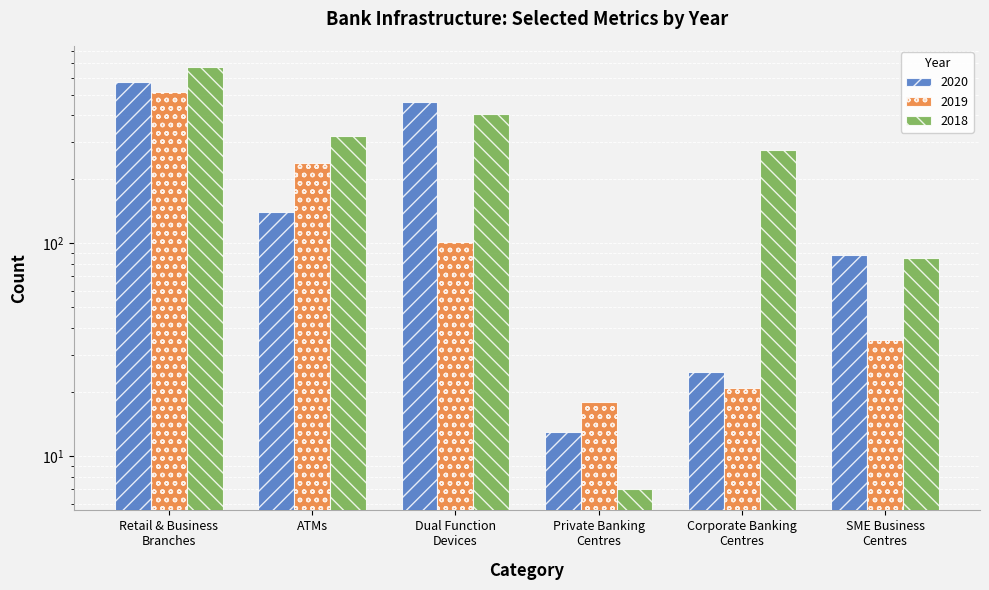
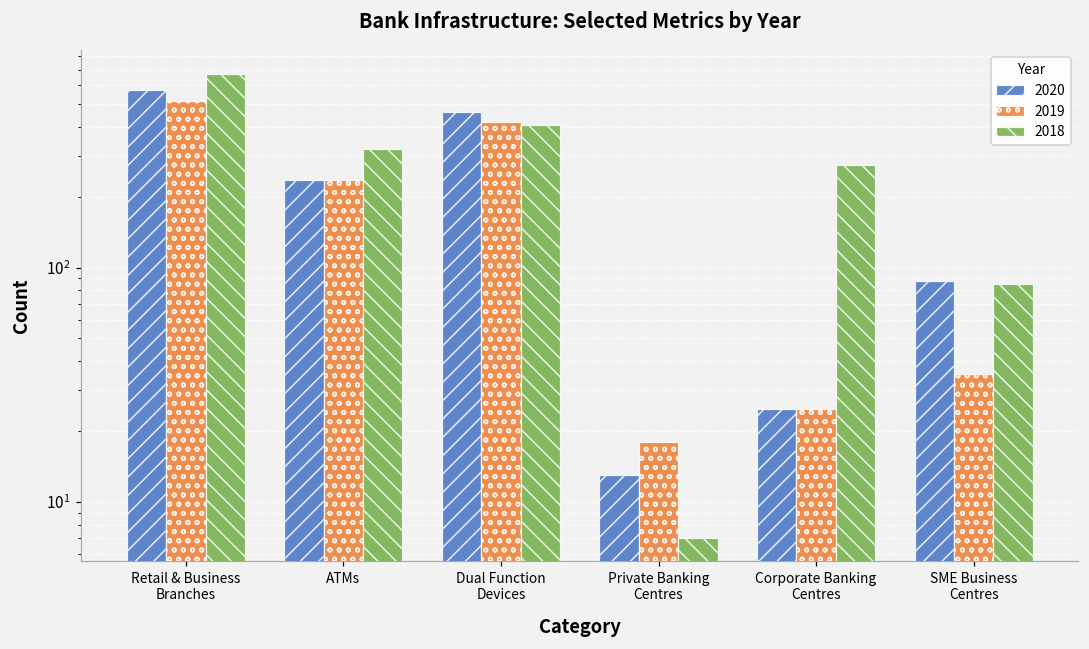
  {
    "2020": {
      "Retail & Business Branches": 570,
-     "ATMs": 140,
+     "ATMs": 240,
      "Dual Function Devices": 460,
      "Private Banking Centres": 13,
      "Corporate Banking Centres": 25,
      "SME Business Centres": 88
    },
    "2019": {
      "Retail & Business Branches": 510,
      "ATMs": 240,
-     "Dual Function Devices": 100,
+     "Dual Function Devices": 420,
      "Private Banking Centres": 18,
-     "Corporate Banking Centres": 21,
+     "Corporate Banking Centres": 25,
      "SME Business Centres": 35
    },
    "2018": {
      "Retail & Business Branches": 670,
      "ATMs": 320,
      "Dual Function Devices": 410,
      "Private Banking Centres": 7,
      "Corporate Banking Centres": 270,
      "SME Business Centres": 85
    }
  }
